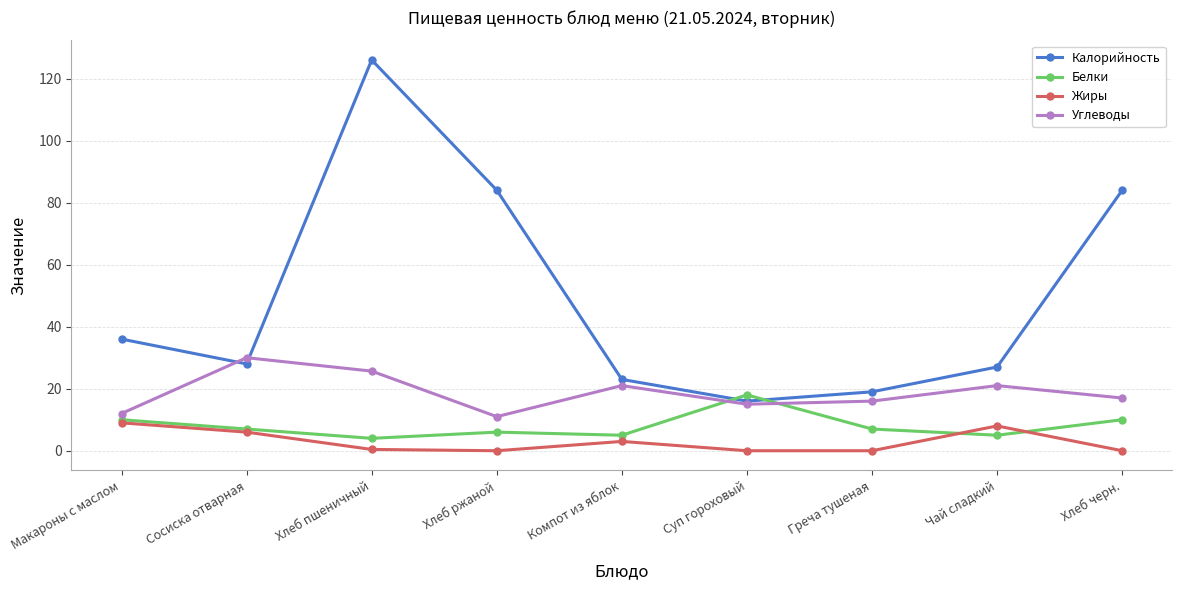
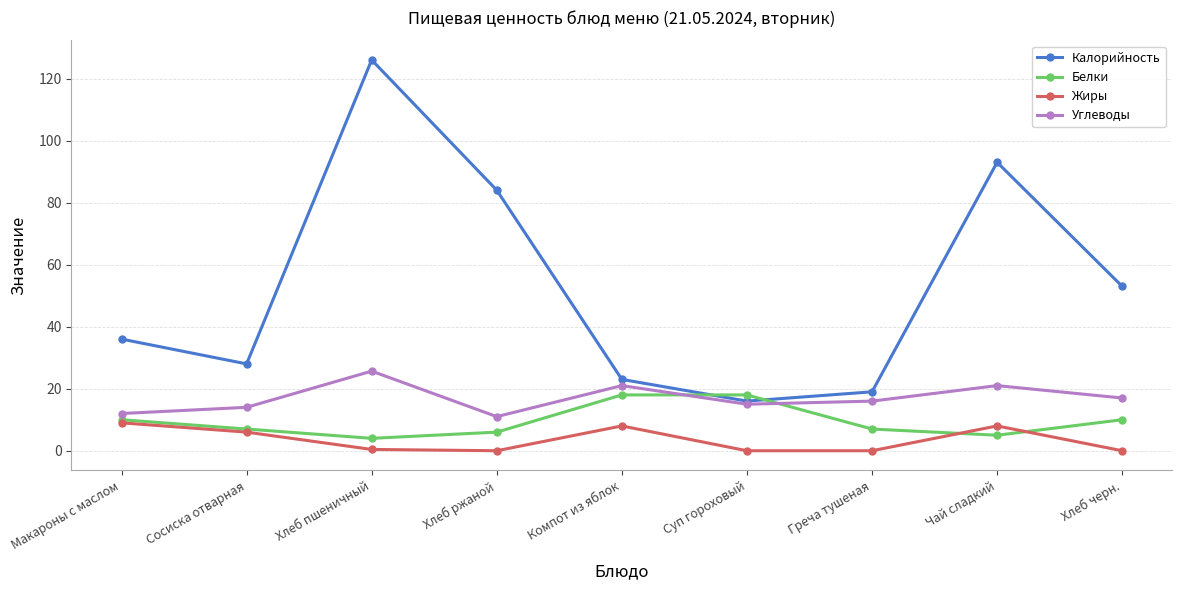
  {
    "Калорийность": {
      "Макароны с маслом": 36,
      "Сосиска отварная": 28,
      "Хлеб пшеничный": 126,
      "Хлеб ржаной": 84,
      "Компот из яблок": 23,
      "Суп гороховый": 16,
      "Греча тушеная": 19,
-     "Чай сладкий": 27,
-     "Хлеб черн.": 84
+     "Чай сладкий": 93,
+     "Хлеб черн.": 53
    },
    "Белки": {
      "Макароны с маслом": 10,
      "Сосиска отварная": 7,
      "Хлеб пшеничный": 4,
      "Хлеб ржаной": 6,
-     "Компот из яблок": 5,
+     "Компот из яблок": 18,
      "Суп гороховый": 18,
      "Греча тушеная": 7,
      "Чай сладкий": 5,
      "Хлеб черн.": 10
    },
    "Жиры": {
      "Макароны с маслом": 9,
      "Сосиска отварная": 6,
      "Хлеб пшеничный": 0,
      "Хлеб ржаной": 0,
-     "Компот из яблок": 3,
+     "Компот из яблок": 8,
      "Суп гороховый": 0,
      "Греча тушеная": 0,
      "Чай сладкий": 8,
      "Хлеб черн.": 0
    },
    "Углеводы": {
      "Макароны с маслом": 12,
-     "Сосиска отварная": 30,
+     "Сосиска отварная": 14,
      "Хлеб пшеничный": 26,
      "Хлеб ржаной": 11,
      "Компот из яблок": 21,
      "Суп гороховый": 15,
      "Греча тушеная": 16,
      "Чай сладкий": 21,
      "Хлеб черн.": 17
    }
  }
